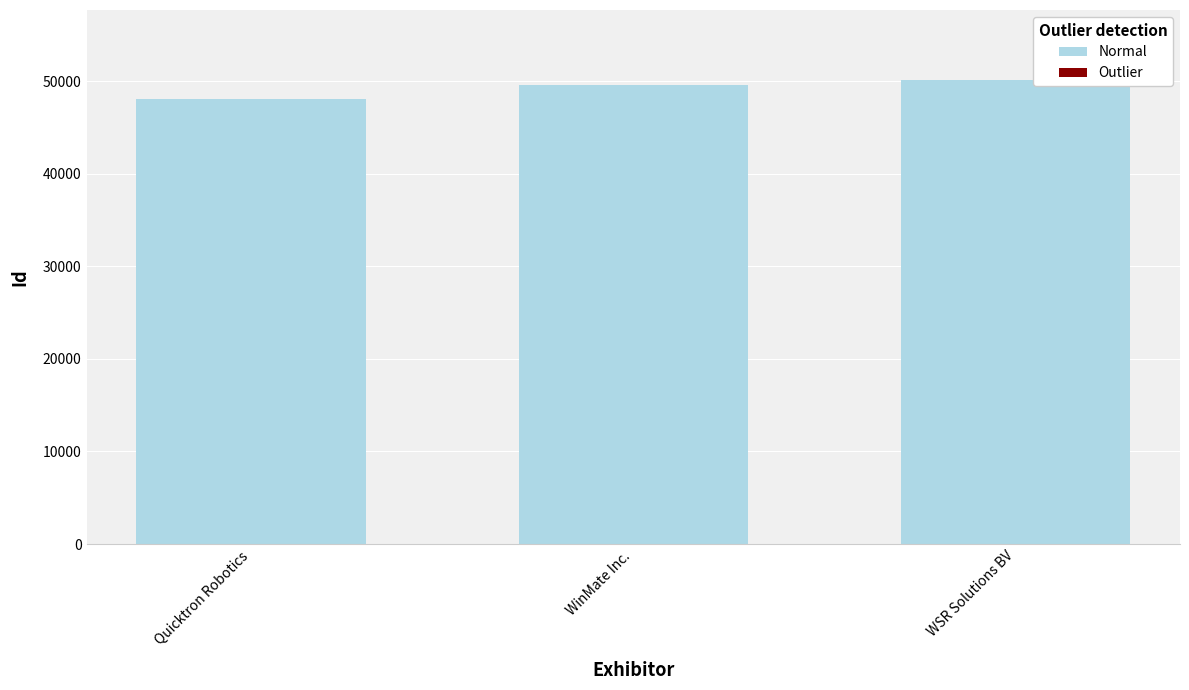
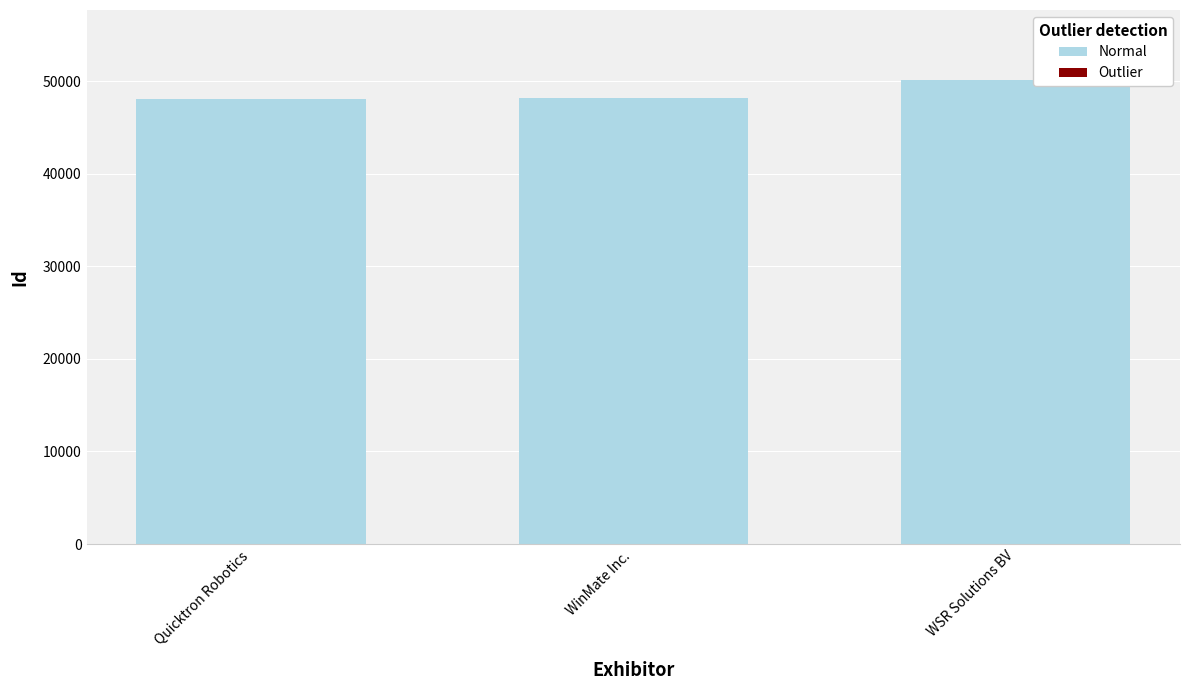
  {
    "Quicktron Robotics": 48000,
-   "WinMate Inc.": 50000,
+   "WinMate Inc.": 48000,
    "WSR Solutions BV": 50000
  }
